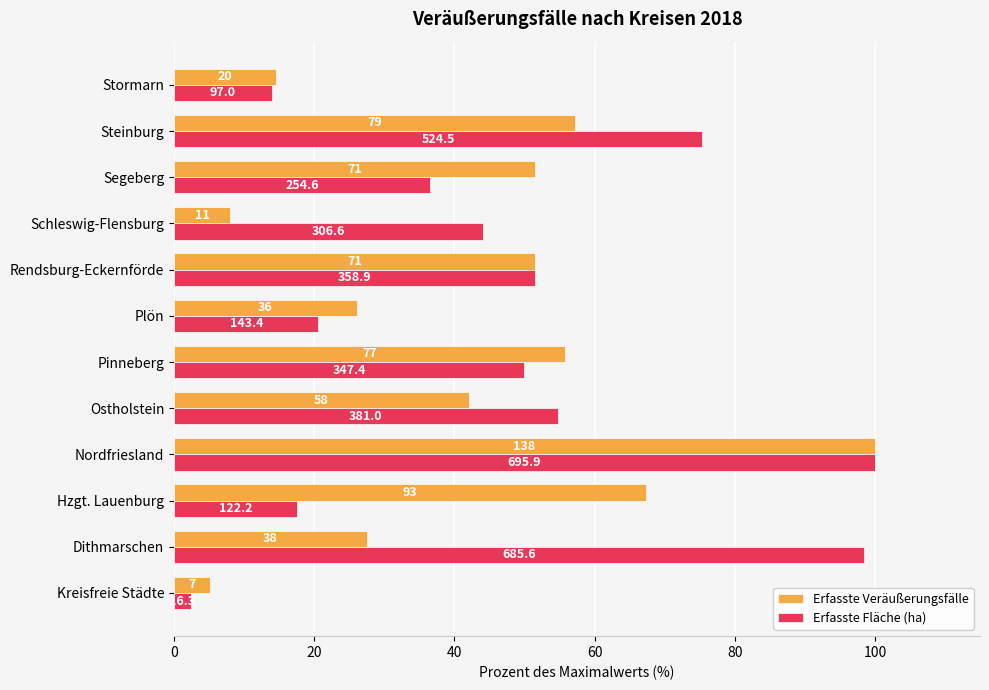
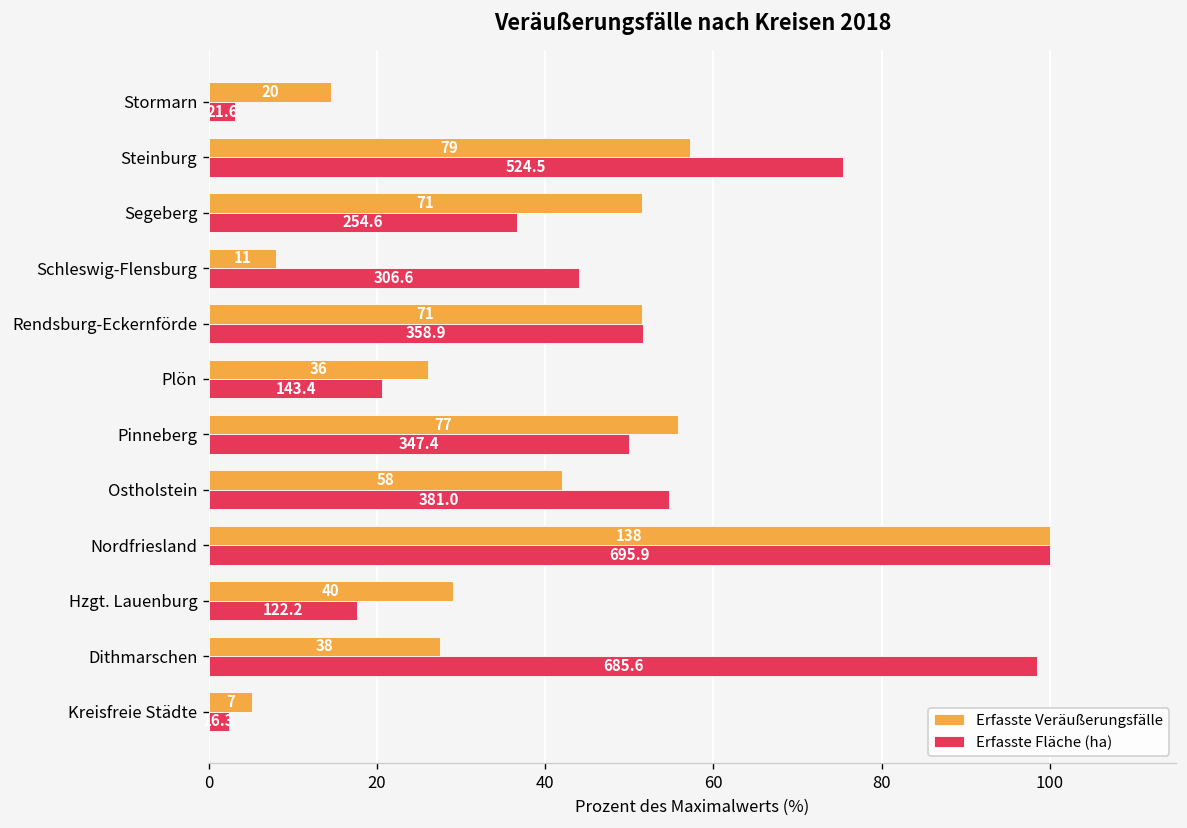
  {
    "Erfasste Veräußerungsfälle": {
-     "Hzgt. Lauenburg": 93
+     "Hzgt. Lauenburg": 40
    },
    "Erfasste Fläche (ha)": {
-     "Stormarn": 97.0
+     "Stormarn": 21.6
    }
  }
